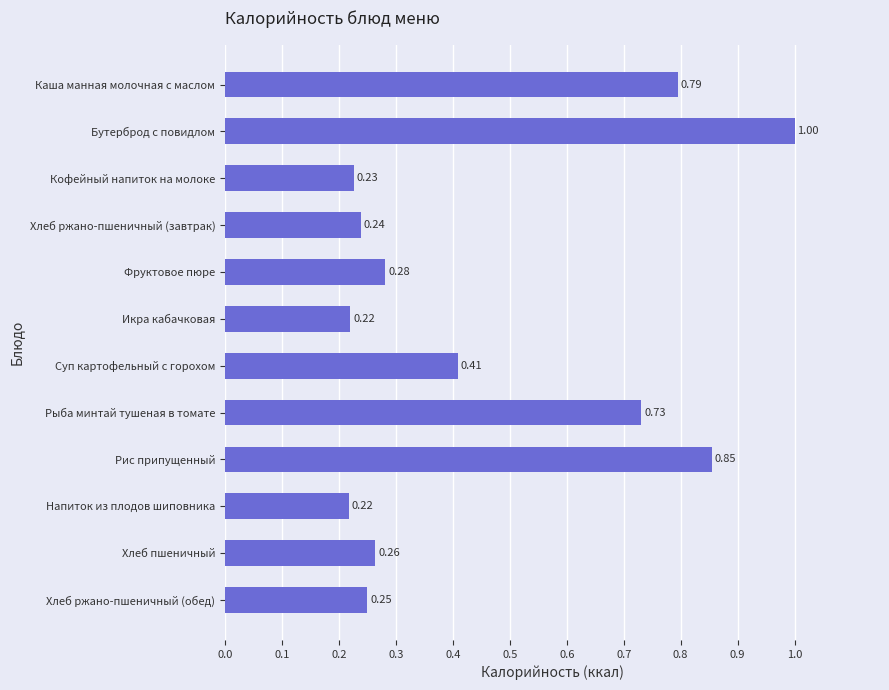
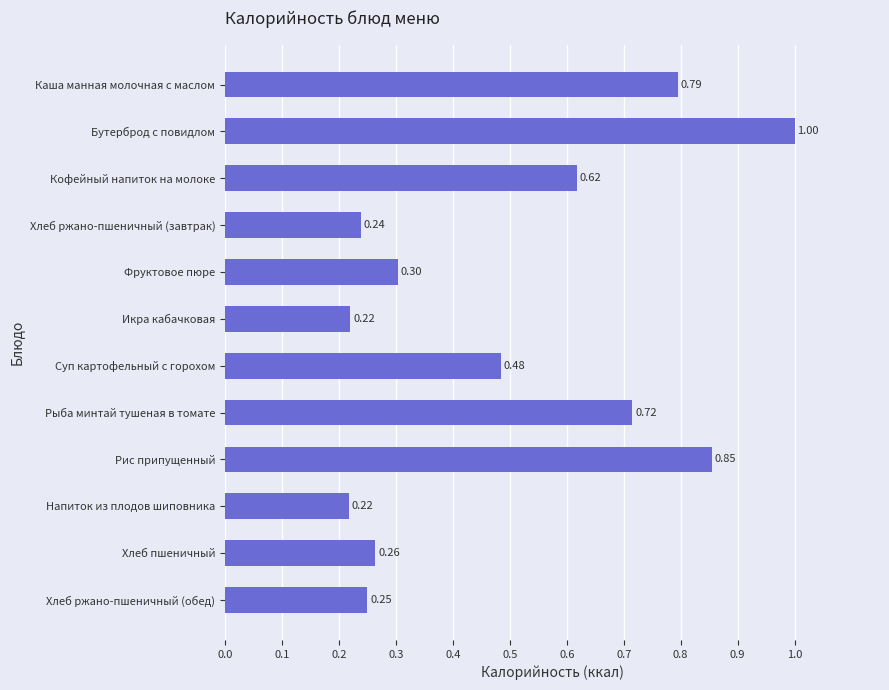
  {
    "Каша манная молочная с маслом": 0.79,
    "Бутерброд с повидлом": 1.00,
-   "Кофейный напиток на молоке": 0.23,
+   "Кофейный напиток на молоке": 0.62,
    "Хлеб ржано-пшеничный (завтрак)": 0.24,
-   "Фруктовое пюре": 0.28,
+   "Фруктовое пюре": 0.30,
    "Икра кабачковая": 0.22,
-   "Суп картофельный с горохом": 0.41,
-   "Рыба минтай тушеная в томате": 0.73,
+   "Суп картофельный с горохом": 0.48,
+   "Рыба минтай тушеная в томате": 0.72,
    "Рис припущенный": 0.85,
    "Напиток из плодов шиповника": 0.22,
    "Хлеб пшеничный": 0.26,
    "Хлеб ржано-пшеничный (обед)": 0.25
  }
